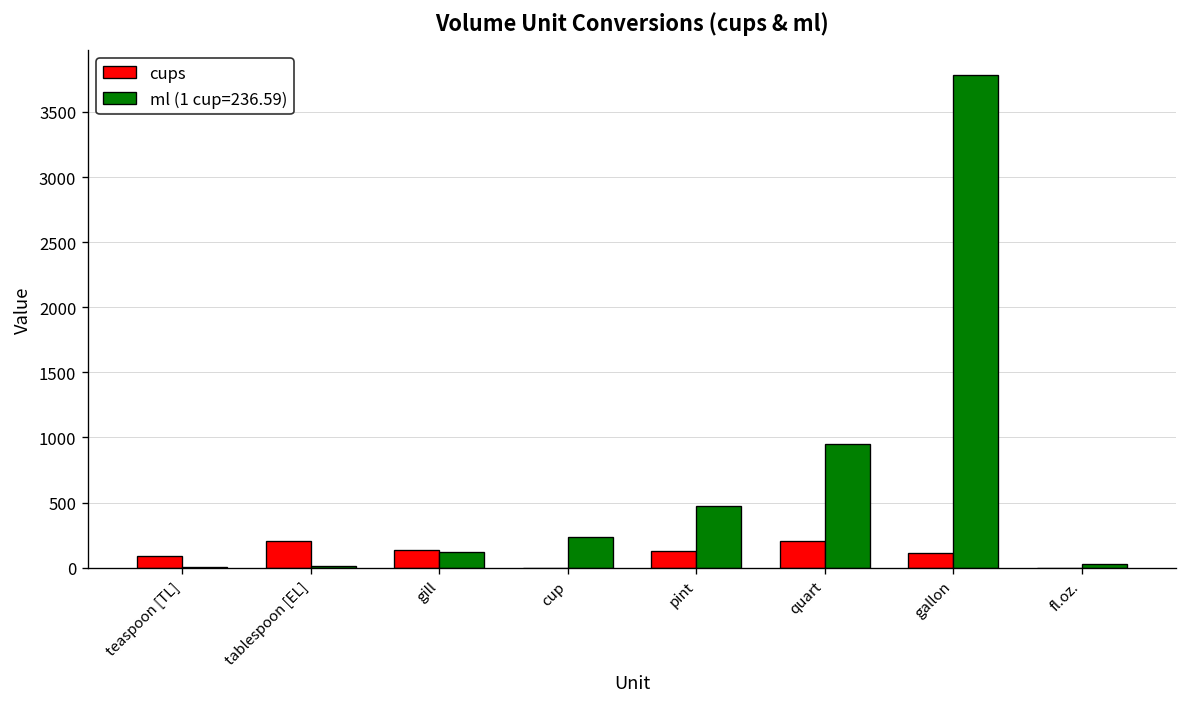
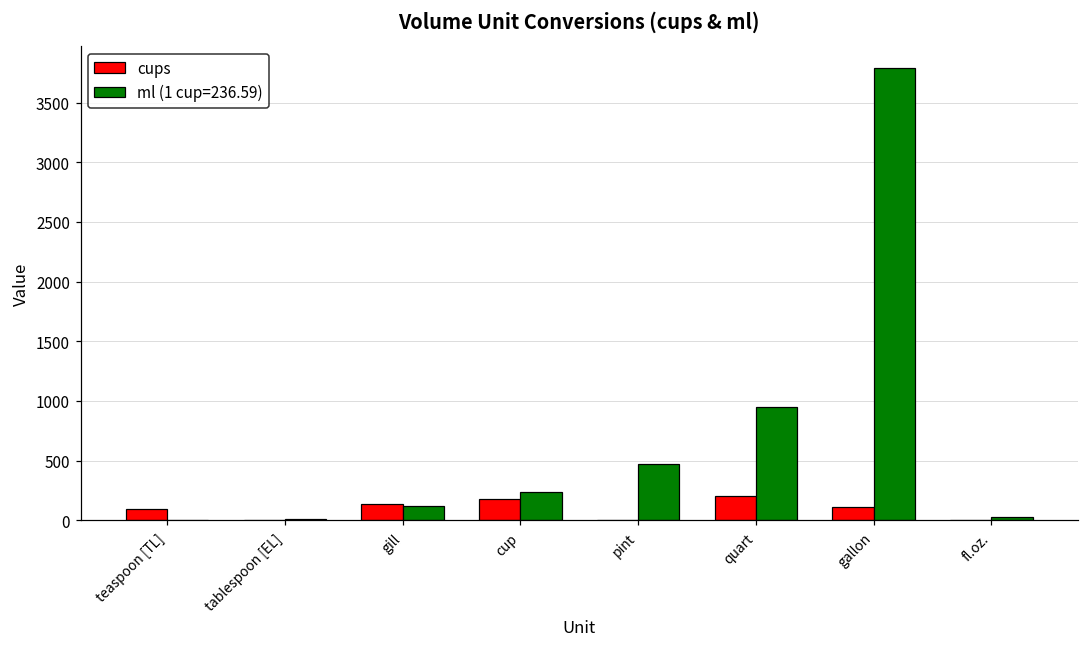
  {
    "cups": {
      "teaspoon [TL]": 90,
-     "tablespoon [EL]": 210,
+     "tablespoon [EL]": 0,
      "gill": 140,
-     "cup": 0,
-     "pint": 130,
+     "cup": 180,
+     "pint": 0,
      "quart": 210,
      "gallon": 110
    },
    "ml (1 cup=236.59)": {
      "gill": 120,
      "cup": 240,
      "pint": 470,
      "quart": 950,
      "gallon": 3790,
      "fl.oz.": 30
    }
  }
